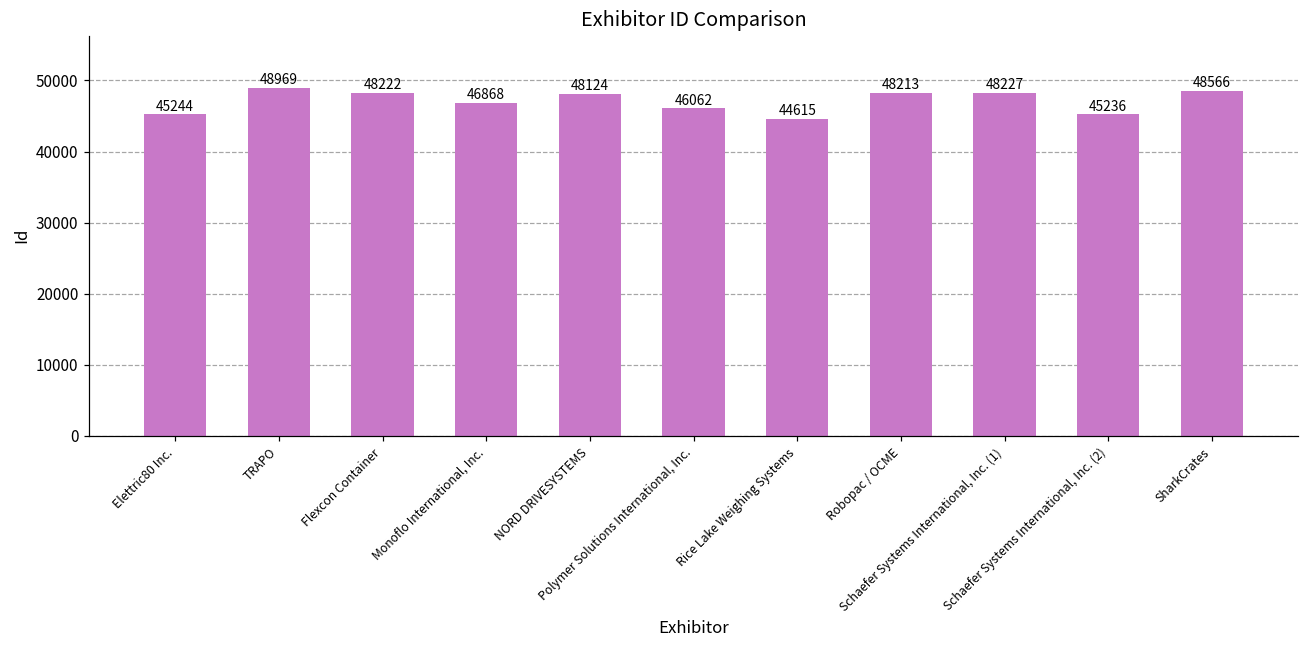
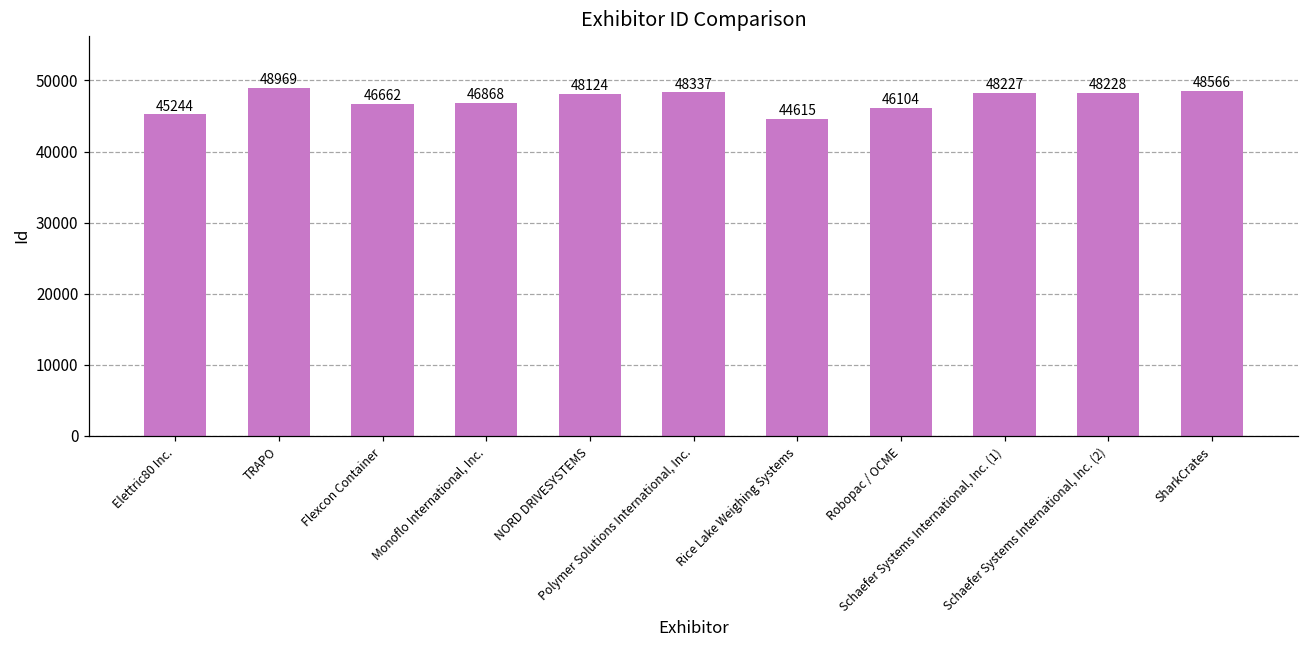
  {
    "Elettric80 Inc.": 45244,
    "TRAPO": 48969,
-   "Flexcon Container": 48222,
+   "Flexcon Container": 46662,
    "Monoflo International, Inc.": 46868,
    "NORD DRIVESYSTEMS": 48124,
-   "Polymer Solutions International, Inc.": 46062,
+   "Polymer Solutions International, Inc.": 48337,
    "Rice Lake Weighing Systems": 44615,
-   "Robopac / OCME": 48213,
+   "Robopac / OCME": 46104,
    "Schaefer Systems International, Inc. (1)": 48227,
-   "Schaefer Systems International, Inc. (2)": 45236,
+   "Schaefer Systems International, Inc. (2)": 48228,
    "SharkCrates": 48566
  }
